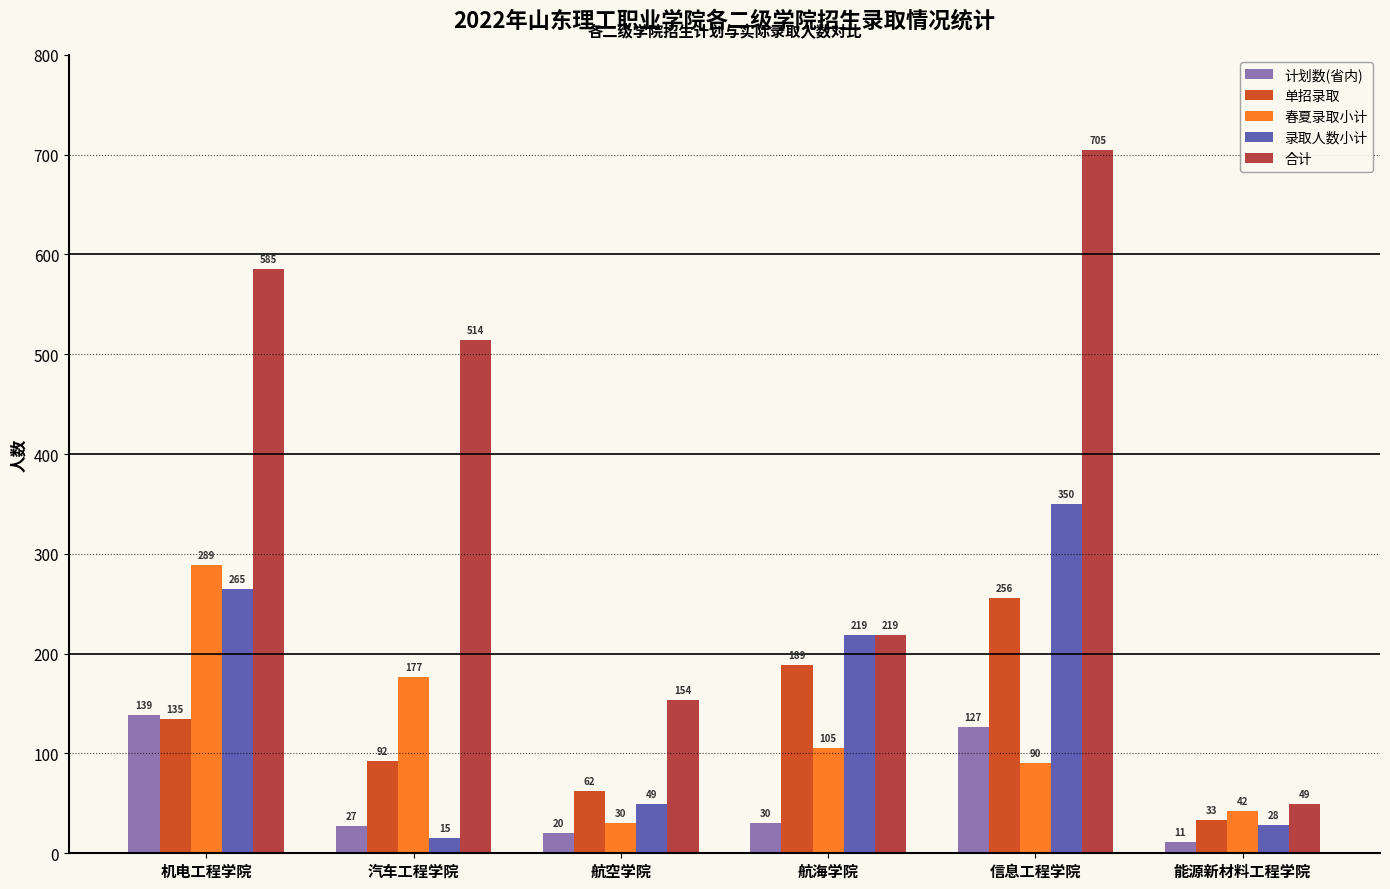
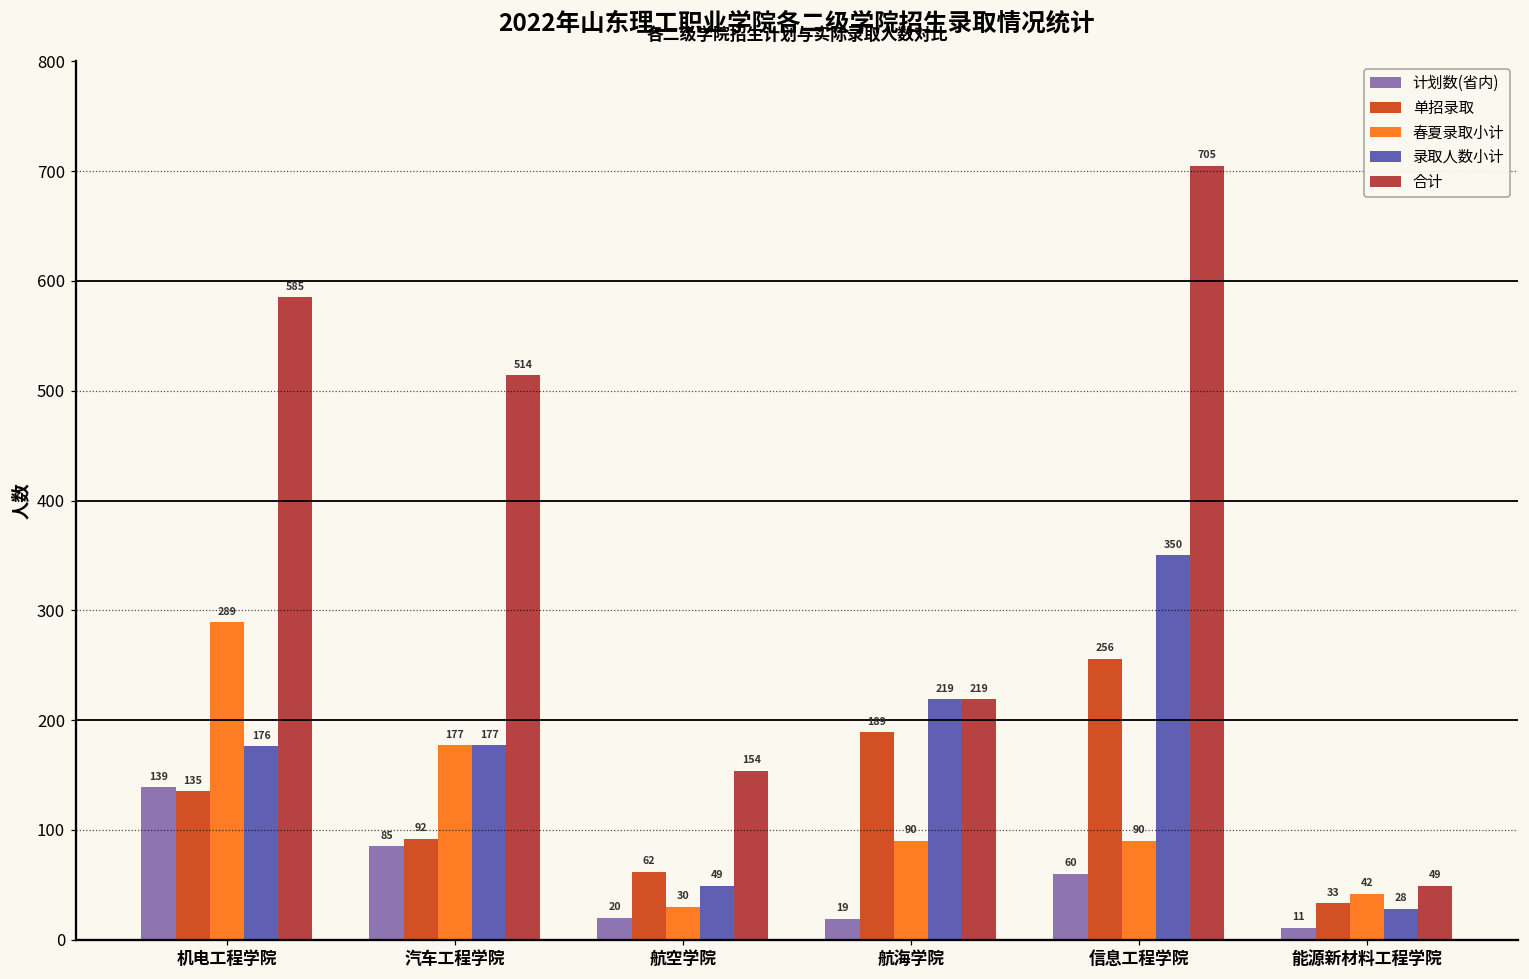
  {
    "计划数(省内)": {
      "机电工程学院": 139,
-     "汽车工程学院": 27,
+     "汽车工程学院": 85,
      "航空学院": 20,
-     "航海学院": 30,
-     "信息工程学院": 127,
+     "航海学院": 19,
+     "信息工程学院": 60,
      "能源新材料工程学院": 11
    },
    "春夏录取小计": {
      "机电工程学院": 289,
      "汽车工程学院": 177,
      "航空学院": 30,
-     "航海学院": 105,
+     "航海学院": 90,
      "信息工程学院": 90,
      "能源新材料工程学院": 42
    },
    "录取人数小计": {
-     "机电工程学院": 265,
-     "汽车工程学院": 15,
+     "机电工程学院": 176,
+     "汽车工程学院": 177,
      "航空学院": 49,
      "航海学院": 219,
      "信息工程学院": 350,
      "能源新材料工程学院": 28
    }
  }
